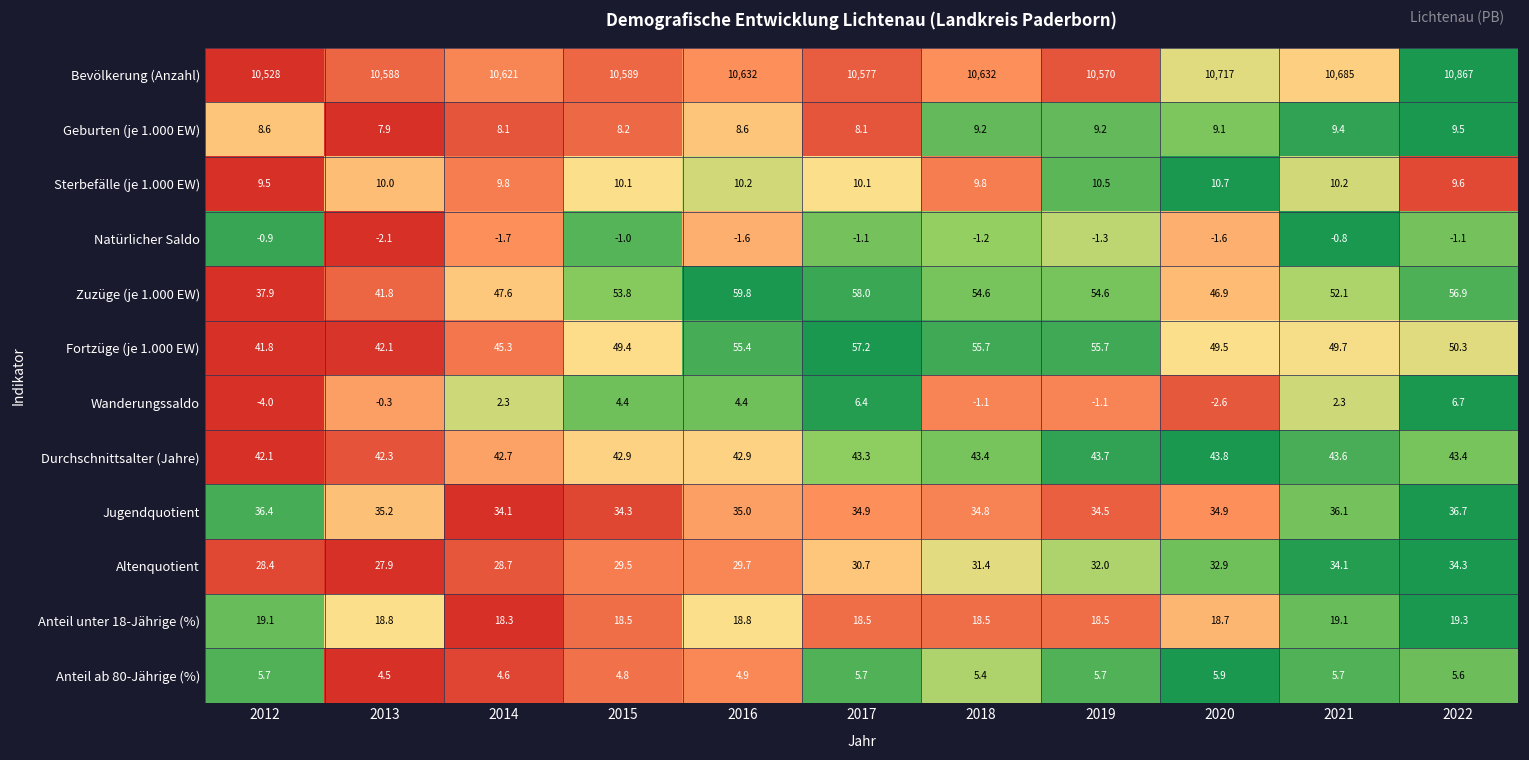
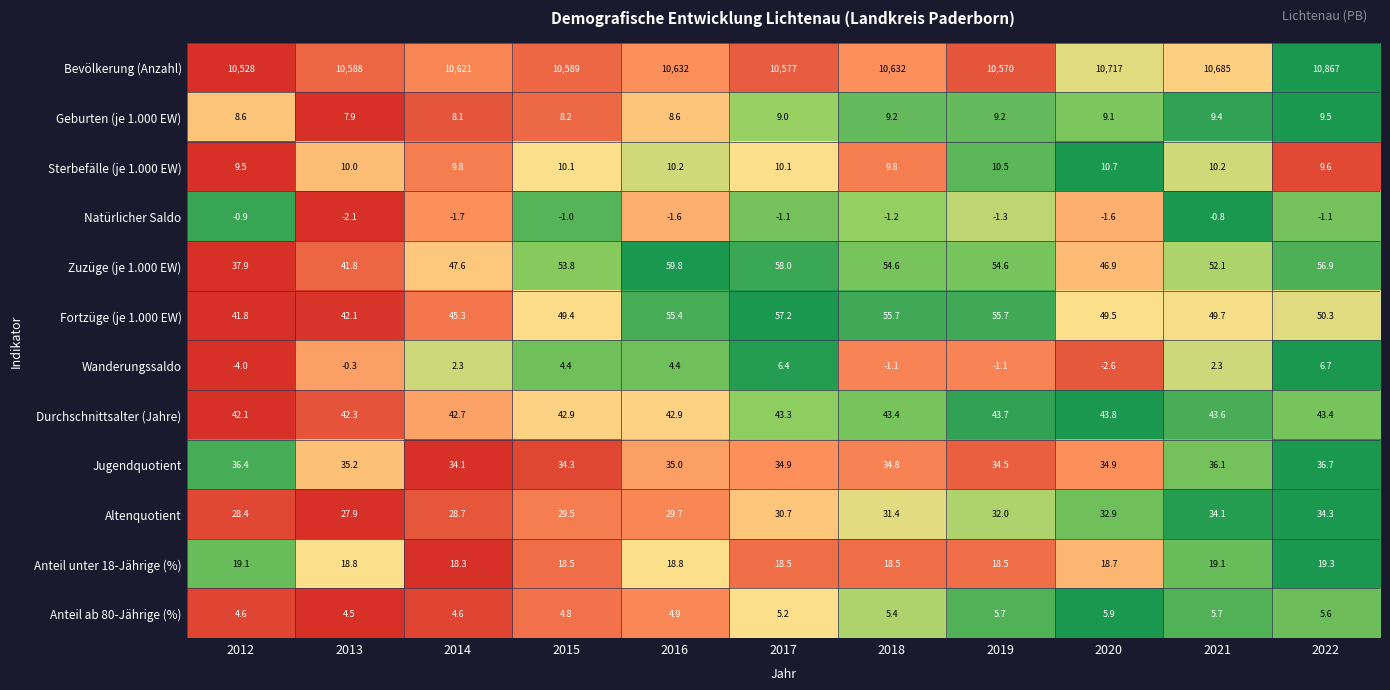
  {
    "Bevölkerung (Anzahl)": {
      "2012": "10,528",
      "2013": "10,588",
      "2014": "10,621",
      "2015": "10,589",
      "2016": "10,632",
      "2017": "10,577",
      "2018": "10,632",
      "2019": "10,570",
      "2020": "10,717",
      "2021": "10,685",
      "2022": "10,867"
    },
    "Geburten (je 1.000 EW)": {
      "2012": "8.6",
      "2013": "7.9",
      "2014": "8.1",
      "2015": "8.2",
      "2016": "8.6",
-     "2017": "8.1",
+     "2017": "9.0",
      "2018": "9.2",
      "2019": "9.2",
      "2020": "9.1",
      "2021": "9.4",
      "2022": "9.5"
    },
    "Sterbefälle (je 1.000 EW)": {
      "2012": "9.5",
      "2013": "10.0",
      "2014": "9.8",
      "2015": "10.1",
      "2016": "10.2",
      "2017": "10.1",
      "2018": "9.8",
      "2019": "10.5",
      "2020": "10.7",
      "2021": "10.2",
      "2022": "9.6"
    },
    "Natürlicher Saldo": {
      "2012": "-0.9",
      "2013": "-2.1",
      "2014": "-1.7",
      "2015": "-1.0",
      "2016": "-1.6",
      "2017": "-1.1",
      "2018": "-1.2",
      "2019": "-1.3",
      "2020": "-1.6",
      "2021": "-0.8",
      "2022": "-1.1"
    },
    "Zuzüge (je 1.000 EW)": {
      "2012": "37.9",
      "2013": "41.8",
      "2014": "47.6",
      "2015": "53.8",
      "2016": "59.8",
      "2017": "58.0",
      "2018": "54.6",
      "2019": "54.6",
      "2020": "46.9",
      "2021": "52.1",
      "2022": "56.9"
    },
    "Fortzüge (je 1.000 EW)": {
      "2012": "41.8",
      "2013": "42.1",
      "2014": "45.3",
      "2015": "49.4",
      "2016": "55.4",
      "2017": "57.2",
      "2018": "55.7",
      "2019": "55.7",
      "2020": "49.5",
      "2021": "49.7",
      "2022": "50.3"
    },
    "Wanderungssaldo": {
      "2012": "-4.0",
      "2013": "-0.3",
      "2014": "2.3",
      "2015": "4.4",
      "2016": "4.4",
      "2017": "6.4",
      "2018": "-1.1",
      "2019": "-1.1",
      "2020": "-2.6",
      "2021": "2.3",
      "2022": "6.7"
    },
    "Durchschnittsalter (Jahre)": {
      "2012": "42.1",
      "2013": "42.3",
      "2014": "42.7",
      "2015": "42.9",
      "2016": "42.9",
      "2017": "43.3",
      "2018": "43.4",
      "2019": "43.7",
      "2020": "43.8",
      "2021": "43.6",
      "2022": "43.4"
    },
    "Jugendquotient": {
      "2012": "36.4",
      "2013": "35.2",
      "2014": "34.1",
      "2015": "34.3",
      "2016": "35.0",
      "2017": "34.9",
      "2018": "34.8",
      "2019": "34.5",
      "2020": "34.9",
      "2021": "36.1",
      "2022": "36.7"
    },
    "Altenquotient": {
      "2012": "28.4",
      "2013": "27.9",
      "2014": "28.7",
      "2015": "29.5",
      "2016": "29.7",
      "2017": "30.7",
      "2018": "31.4",
      "2019": "32.0",
      "2020": "32.9",
      "2021": "34.1",
      "2022": "34.3"
    },
    "Anteil unter 18-Jährige (%)": {
      "2012": "19.1",
      "2013": "18.8",
      "2014": "18.3",
      "2015": "18.5",
      "2016": "18.8",
      "2017": "18.5",
      "2018": "18.5",
      "2019": "18.5",
      "2020": "18.7",
      "2021": "19.1",
      "2022": "19.3"
    },
    "Anteil ab 80-Jährige (%)": {
-     "2012": "5.7",
+     "2012": "4.6",
      "2013": "4.5",
      "2014": "4.6",
      "2015": "4.8",
      "2016": "4.9",
-     "2017": "5.7",
+     "2017": "5.2",
      "2018": "5.4",
      "2019": "5.7",
      "2020": "5.9",
      "2021": "5.7",
      "2022": "5.6"
    }
  }
